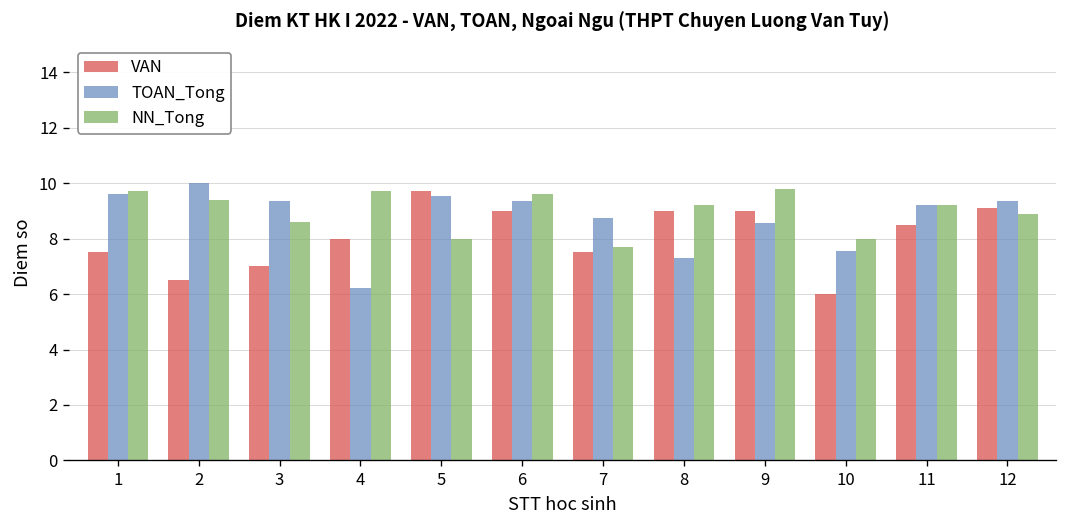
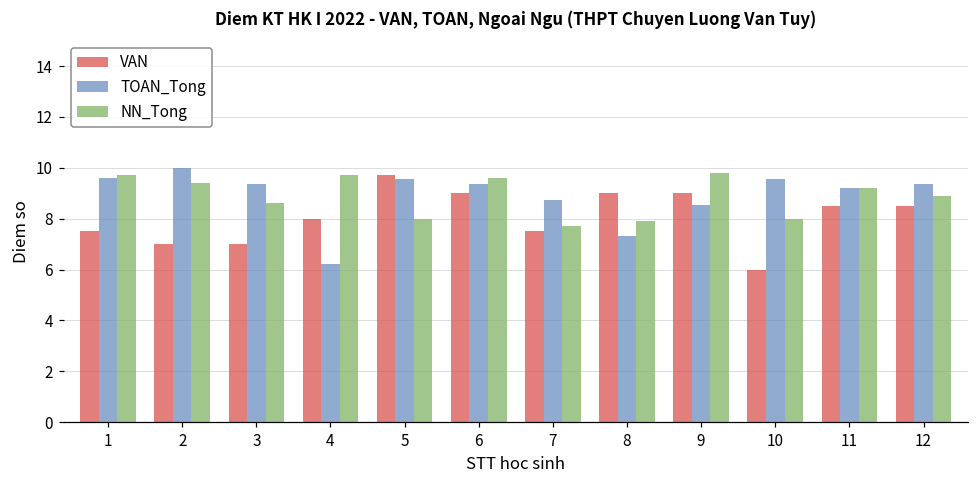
  {
    "VAN": {
      "1": 7.5,
-     "2": 6.5,
+     "2": 7.0,
      "3": 7.0,
      "4": 8.0,
      "5": 9.7,
      "6": 9.0,
      "7": 7.5,
      "8": 9.0,
      "9": 9.0,
      "10": 6.0,
      "11": 8.5,
-     "12": 9.1
+     "12": 8.5
    },
    "TOAN_Tong": {
      "1": 9.6,
      "2": 10.0,
      "3": 9.4,
      "4": 6.2,
      "5": 9.6,
      "6": 9.4,
      "7": 8.8,
      "8": 7.3,
      "9": 8.6,
-     "10": 7.5,
+     "10": 9.6,
      "11": 9.2,
      "12": 9.4
    },
    "NN_Tong": {
      "1": 9.7,
      "2": 9.4,
      "3": 8.6,
      "4": 9.7,
      "5": 8.0,
      "6": 9.6,
      "7": 7.7,
-     "8": 9.2,
+     "8": 7.9,
      "9": 9.8,
      "10": 8.0,
      "11": 9.2,
      "12": 8.9
    }
  }
